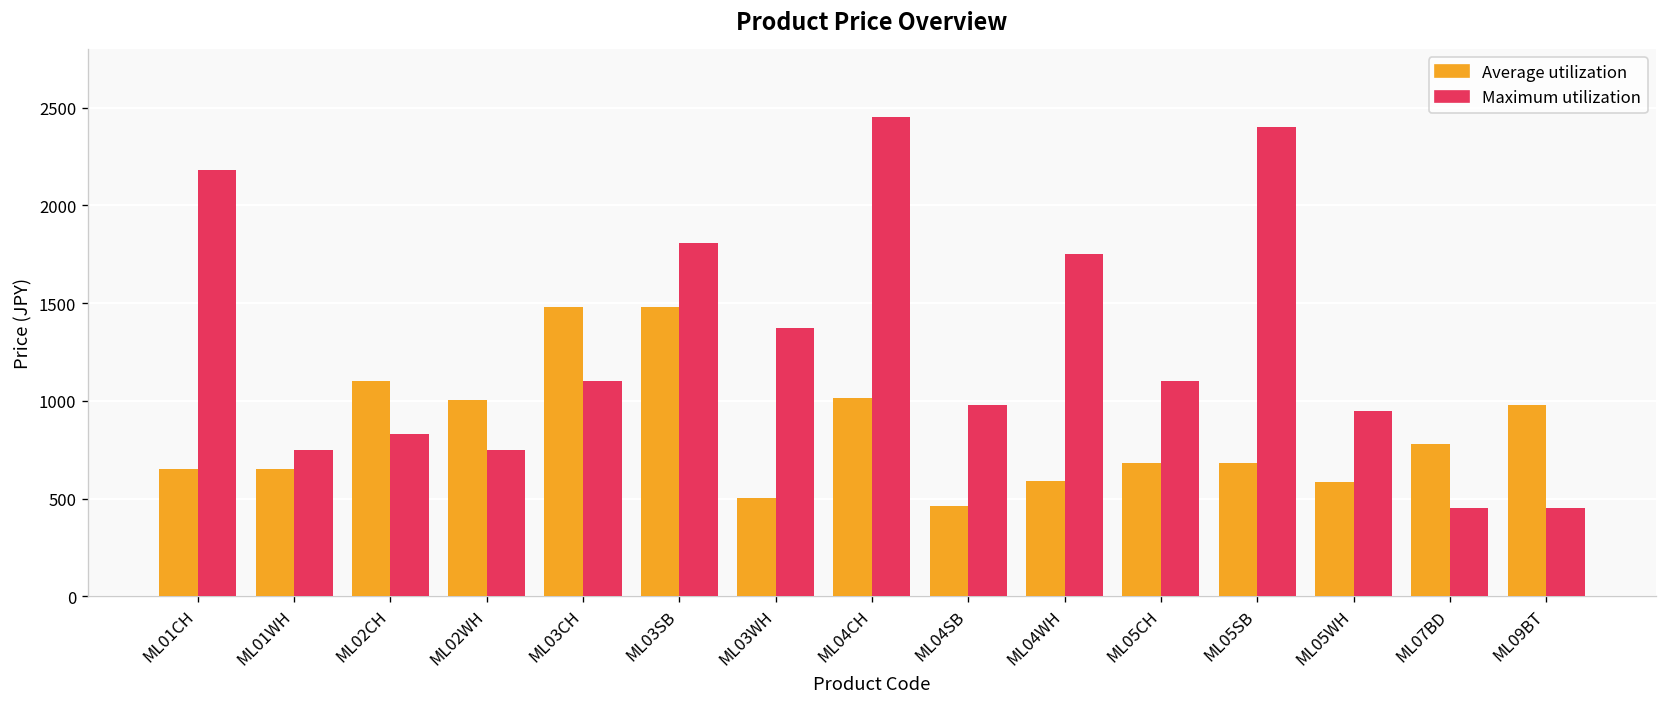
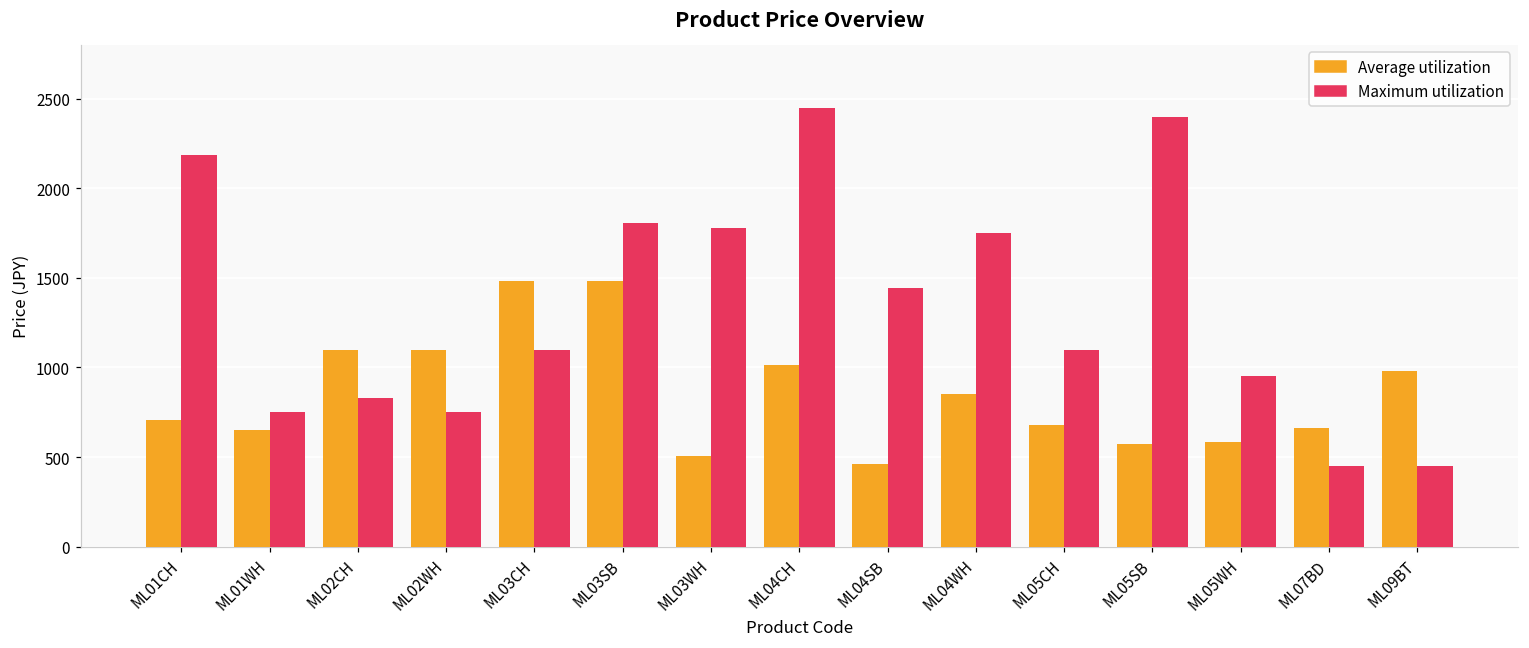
  {
    "Average utilization": {
-     "ML01CH": 650,
+     "ML01CH": 700,
      "ML01WH": 650,
      "ML02CH": 1100,
-     "ML02WH": 1000,
+     "ML02WH": 1100,
      "ML03CH": 1480,
      "ML03SB": 1480,
      "ML03WH": 510,
      "ML04CH": 1020,
      "ML04SB": 460,
-     "ML04WH": 590,
+     "ML04WH": 850,
      "ML05CH": 680,
-     "ML05SB": 680,
+     "ML05SB": 570,
      "ML05WH": 580,
-     "ML07BD": 780,
+     "ML07BD": 660,
      "ML09BT": 980
    },
    "Maximum utilization": {
      "ML01CH": 2180,
      "ML01WH": 750,
      "ML02CH": 830,
      "ML02WH": 750,
      "ML03CH": 1100,
      "ML03SB": 1810,
-     "ML03WH": 1380,
+     "ML03WH": 1780,
      "ML04CH": 2450,
-     "ML04SB": 980,
+     "ML04SB": 1440,
      "ML04WH": 1750,
      "ML05CH": 1100,
      "ML05SB": 2400,
      "ML05WH": 950,
      "ML07BD": 450,
      "ML09BT": 450
    }
  }
